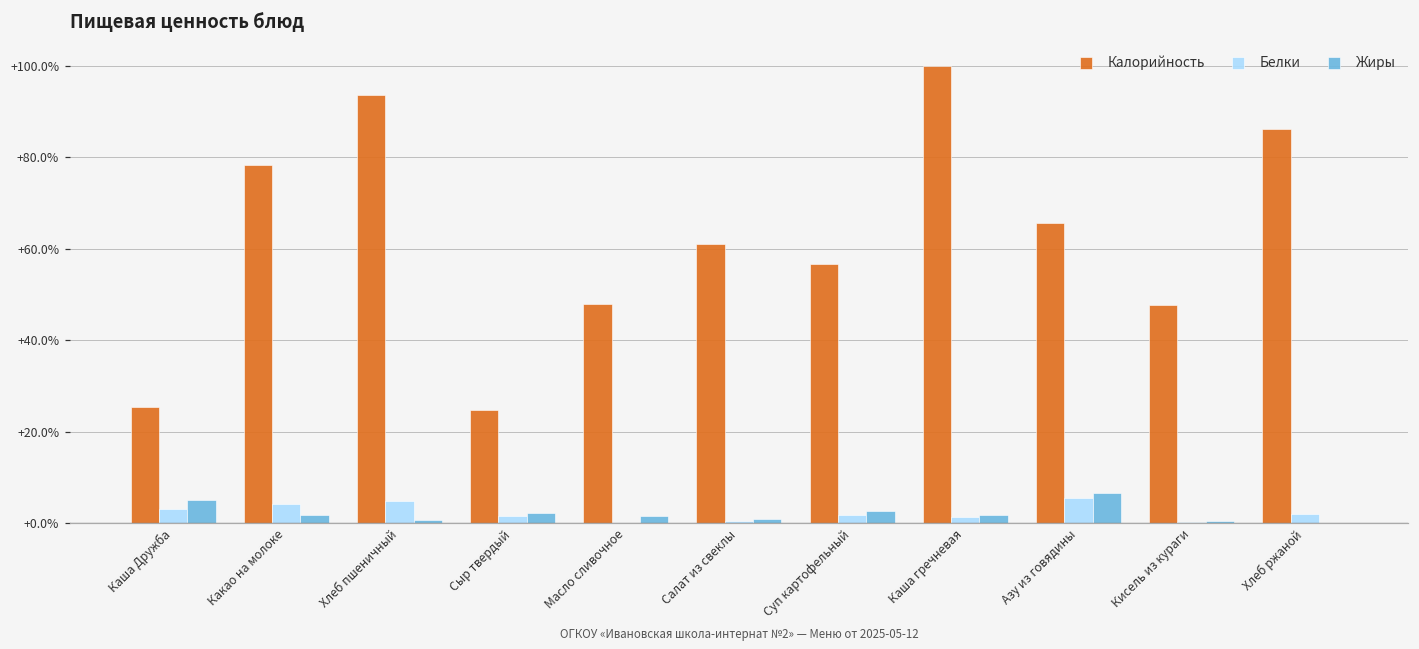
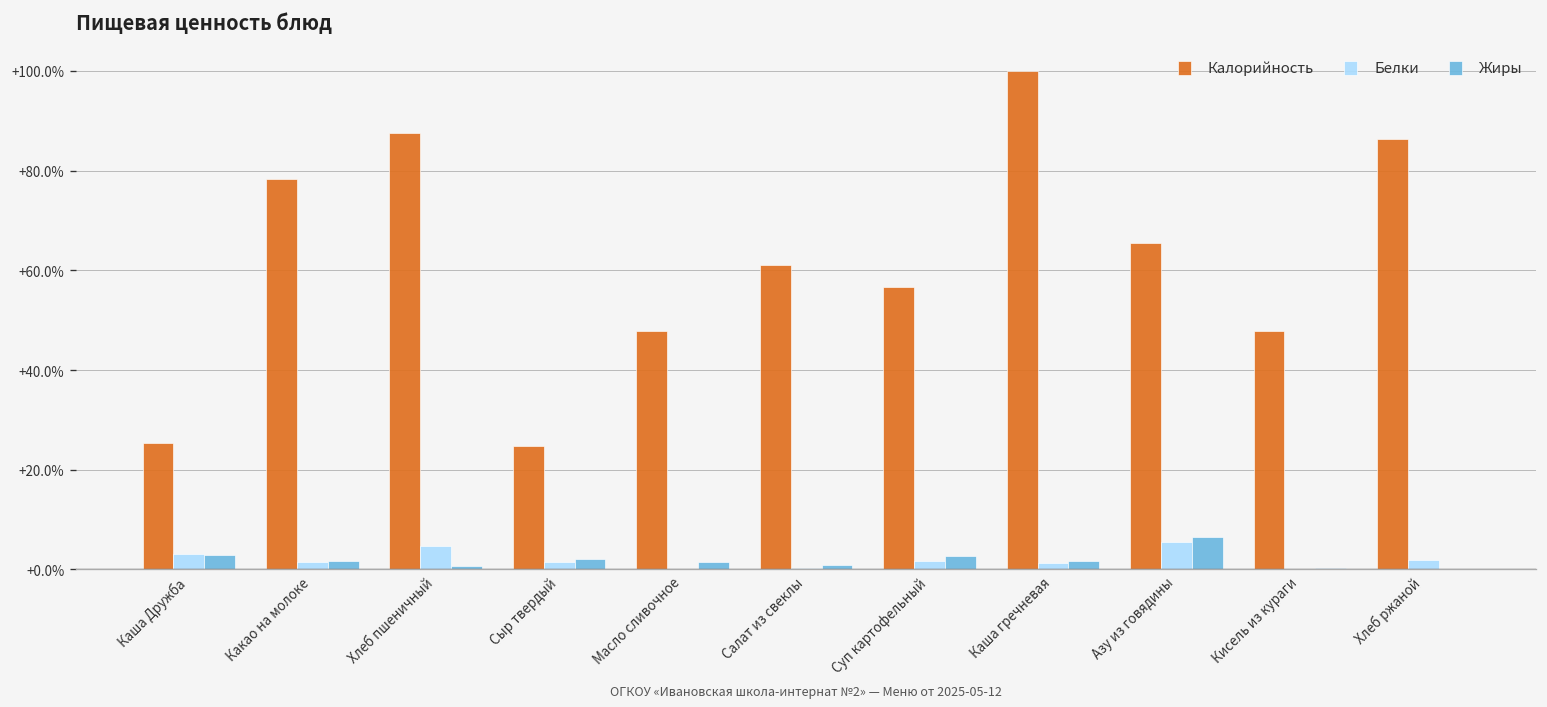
  {
    "Калорийность": {
      "Каша Дружба": "+25%",
      "Какао на молоке": "+78%",
-     "Хлеб пшеничный": "+94%",
+     "Хлеб пшеничный": "+87%",
      "Сыр твердый": "+25%",
      "Масло сливочное": "+48%",
      "Салат из свеклы": "+61%",
      "Суп картофельный": "+57%",
      "Каша гречневая": "+100%",
      "Азу из говядины": "+66%",
      "Кисель из кураги": "+48%",
      "Хлеб ржаной": "+86%"
    },
    "Белки": {
      "Каша Дружба": "+3%",
-     "Какао на молоке": "+4%",
+     "Какао на молоке": "+1%",
      "Хлеб пшеничный": "+5%",
      "Сыр твердый": "+2%",
      "Суп картофельный": "+2%",
      "Каша гречневая": "+1%",
      "Азу из говядины": "+5%",
      "Хлеб ржаной": "+2%"
    },
    "Жиры": {
-     "Каша Дружба": "+5%",
+     "Каша Дружба": "+3%",
      "Какао на молоке": "+2%",
      "Хлеб пшеничный": "+1%",
      "Сыр твердый": "+2%",
      "Масло сливочное": "+2%",
      "Салат из свеклы": "+1%",
      "Суп картофельный": "+3%",
      "Каша гречневая": "+2%",
      "Азу из говядины": "+6%"
    }
  }
